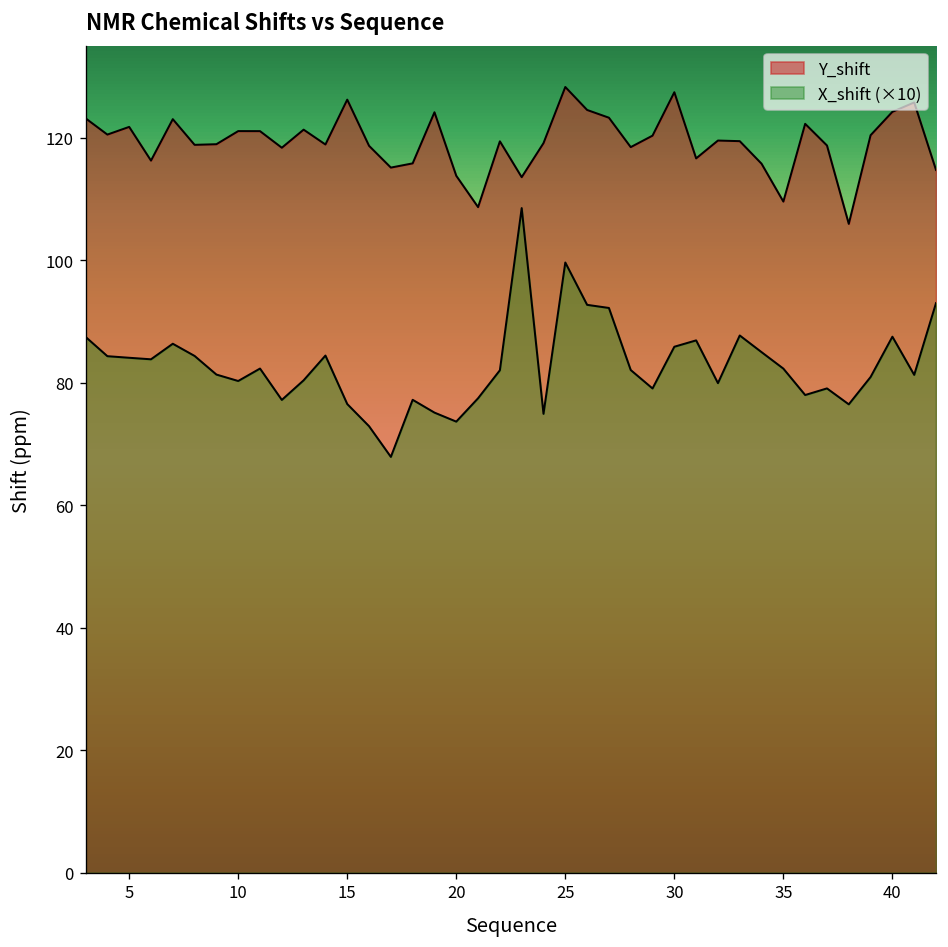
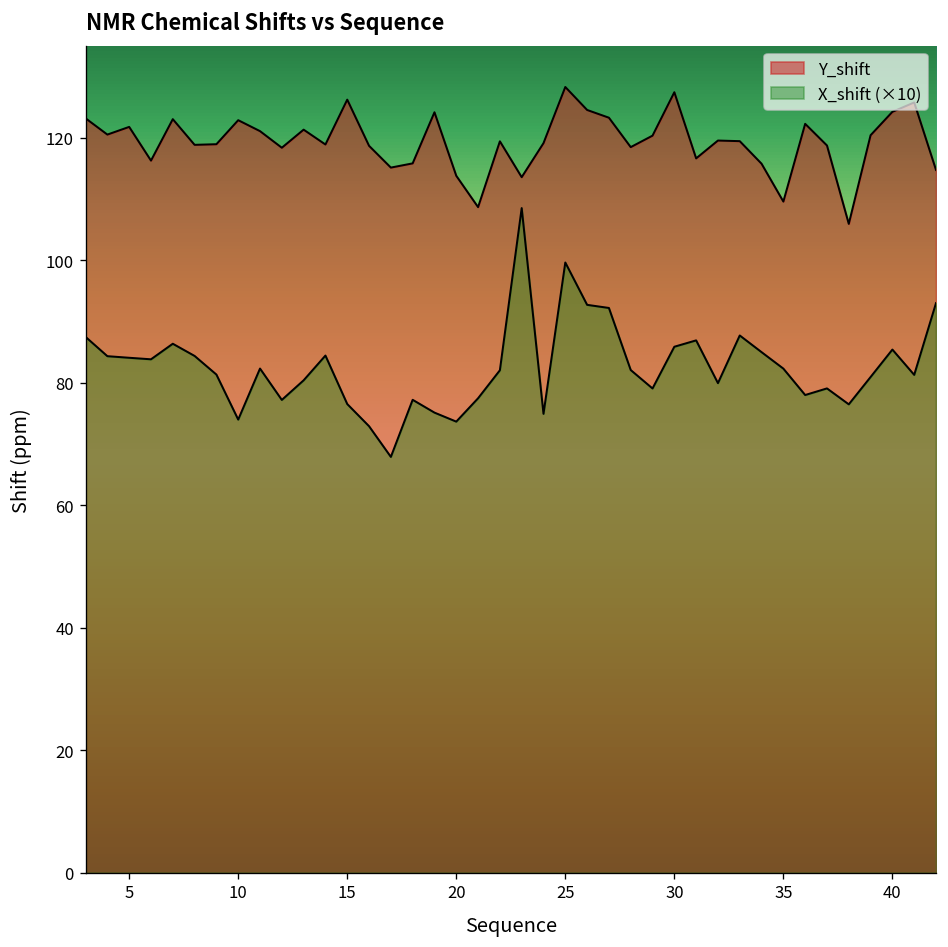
  {
    "Y_shift": {
      "5": 122,
-     "10": 121,
+     "10": 123,
      "15": 126,
      "20": 114,
      "25": 128,
      "30": 127,
      "35": 110,
      "40": 124
    },
    "X_shift (×10)": {
      "5": 84,
-     "10": 80,
+     "10": 74,
      "15": 77,
      "20": 74,
      "25": 100,
      "30": 86,
      "35": 82,
-     "40": 88
+     "40": 85
    }
  }
